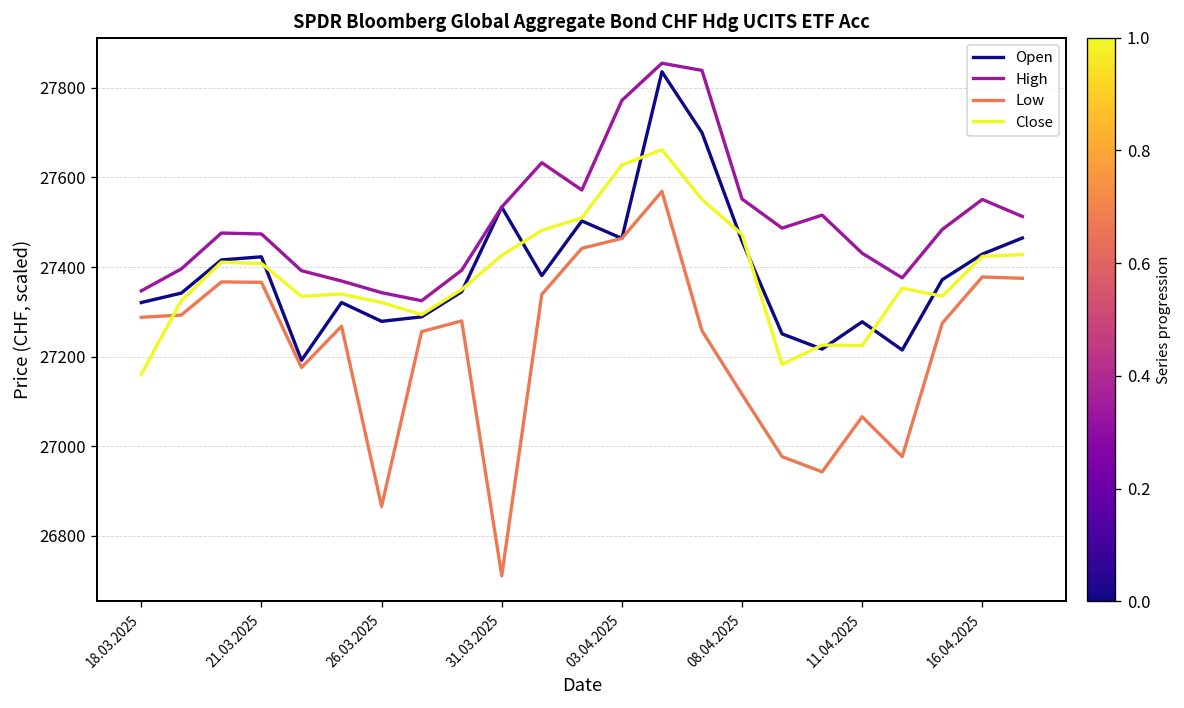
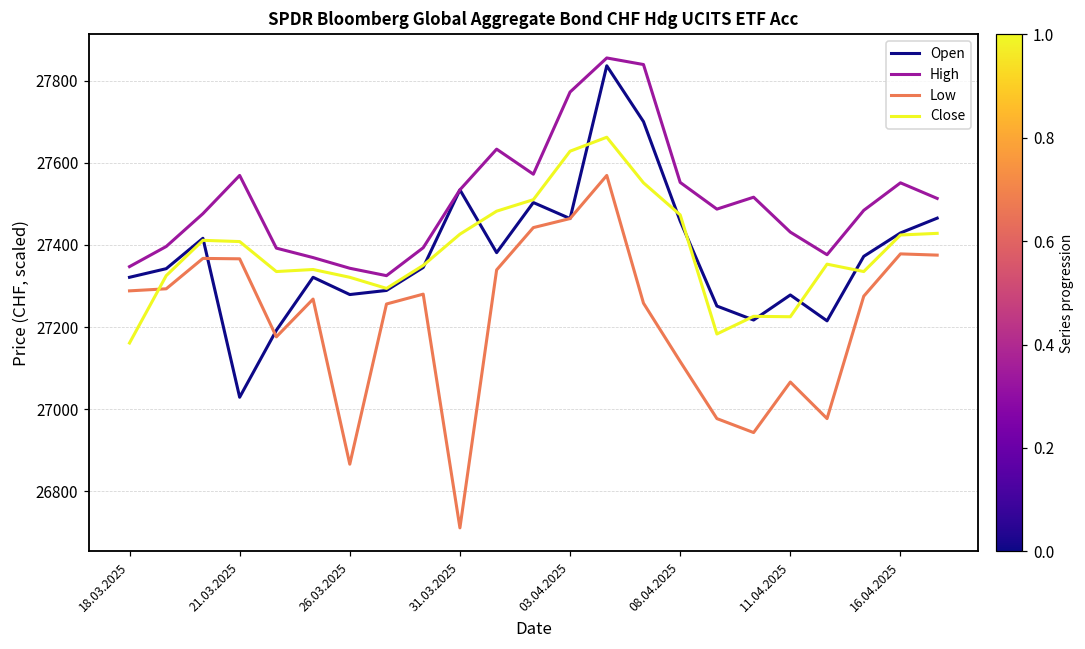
  {
    "Open": {
      "18.03.2025": 27320,
-     "21.03.2025": 27420,
+     "21.03.2025": 27030,
      "26.03.2025": 27280,
      "08.04.2025": 27460,
      "11.04.2025": 27280
    },
    "High": {
      "18.03.2025": 27350,
-     "21.03.2025": 27470,
+     "21.03.2025": 27570,
      "26.03.2025": 27340,
      "03.04.2025": 27770,
      "08.04.2025": 27550,
      "11.04.2025": 27430,
      "16.04.2025": 27550
    },
    "Low": {
      "18.03.2025": 27290,
      "21.03.2025": 27370,
      "26.03.2025": 26870,
      "31.03.2025": 26710,
      "08.04.2025": 27120,
      "11.04.2025": 27070,
      "16.04.2025": 27380
    },
    "Close": {
      "18.03.2025": 27160,
      "21.03.2025": 27410,
      "26.03.2025": 27320,
      "31.03.2025": 27430,
      "03.04.2025": 27630,
      "08.04.2025": 27470,
      "11.04.2025": 27230
    }
  }
